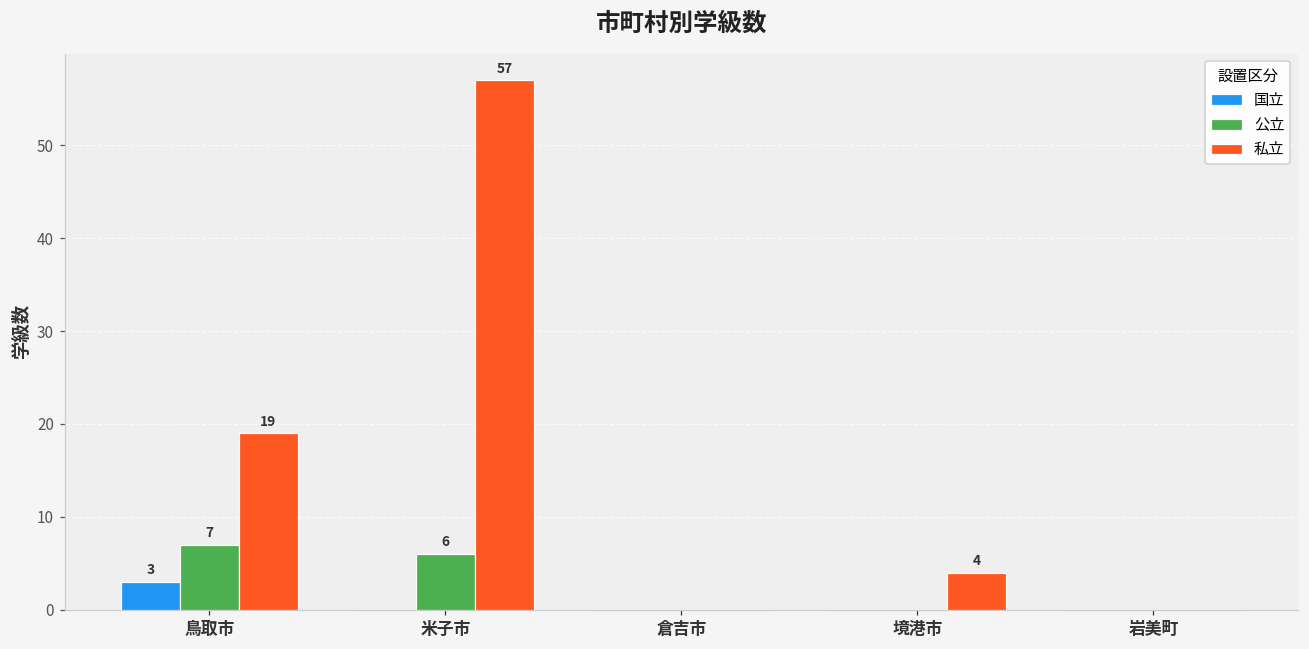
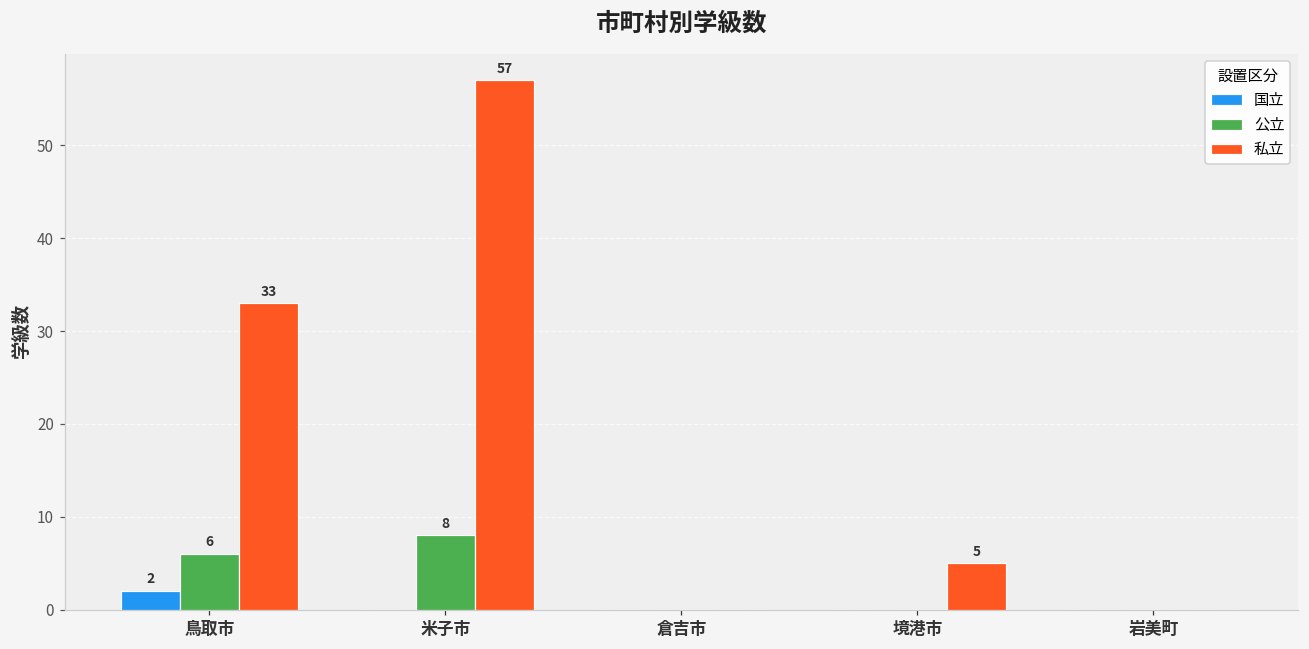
  {
    "国立": {
-     "鳥取市": 3
+     "鳥取市": 2
    },
    "公立": {
-     "鳥取市": 7,
-     "米子市": 6
+     "鳥取市": 6,
+     "米子市": 8
    },
    "私立": {
-     "鳥取市": 19,
+     "鳥取市": 33,
      "米子市": 57,
-     "境港市": 4
+     "境港市": 5
    }
  }
